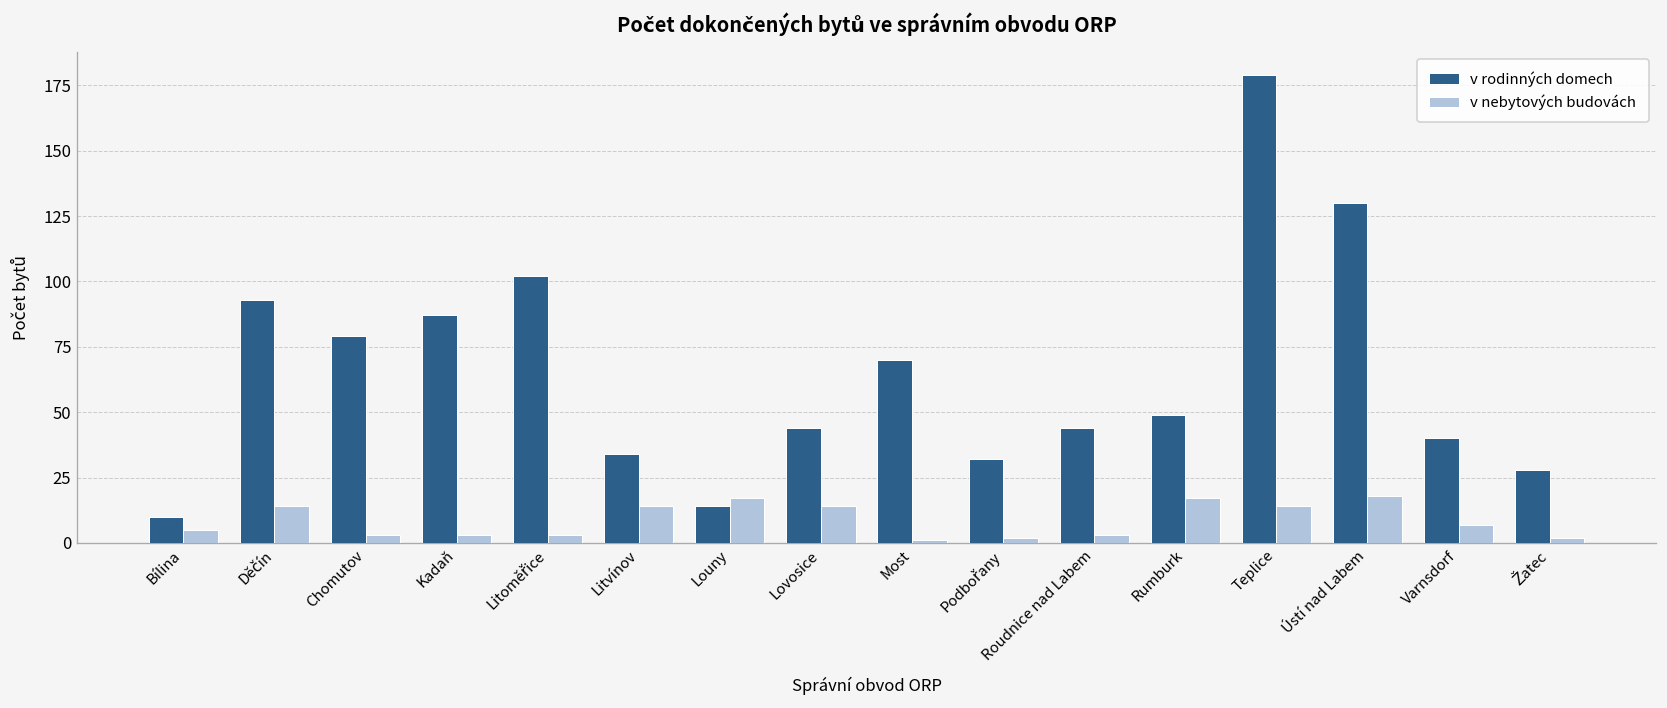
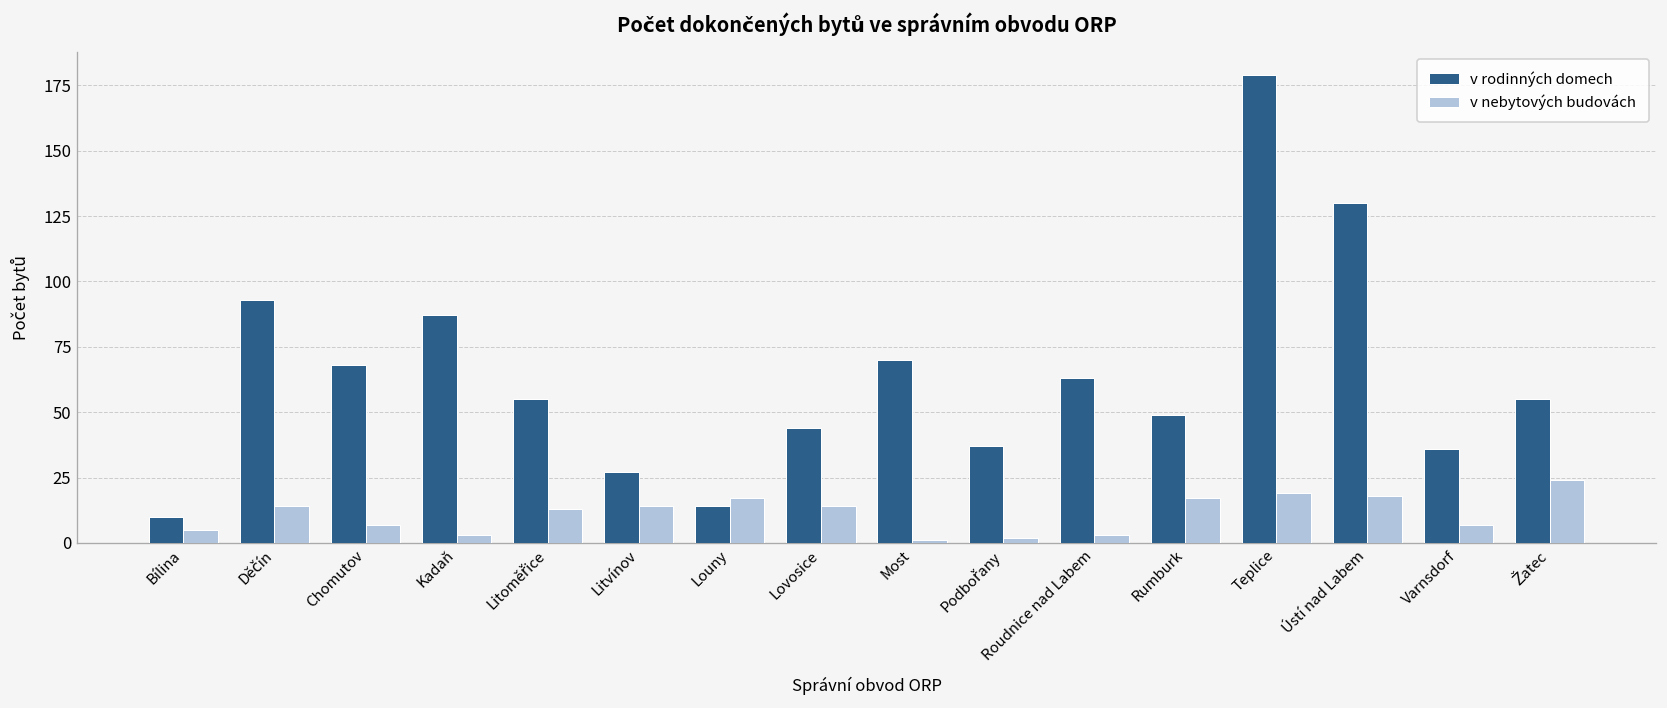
  {
    "v rodinných domech": {
      "Bílina": 10,
      "Děčín": 93,
-     "Chomutov": 79,
+     "Chomutov": 68,
      "Kadaň": 87,
-     "Litoměřice": 102,
-     "Litvínov": 34,
+     "Litoměřice": 55,
+     "Litvínov": 27,
      "Louny": 14,
      "Lovosice": 44,
      "Most": 70,
-     "Podbořany": 32,
-     "Roudnice nad Labem": 44,
+     "Podbořany": 37,
+     "Roudnice nad Labem": 63,
      "Rumburk": 49,
      "Teplice": 179,
      "Ústí nad Labem": 130,
-     "Varnsdorf": 40,
-     "Žatec": 28
+     "Varnsdorf": 36,
+     "Žatec": 55
    },
    "v nebytových budovách": {
      "Bílina": 5,
      "Děčín": 14,
-     "Chomutov": 3,
+     "Chomutov": 7,
      "Kadaň": 3,
-     "Litoměřice": 3,
+     "Litoměřice": 13,
      "Litvínov": 14,
      "Louny": 17,
      "Lovosice": 14,
      "Podbořany": 2,
      "Roudnice nad Labem": 3,
      "Rumburk": 17,
-     "Teplice": 14,
+     "Teplice": 19,
      "Ústí nad Labem": 18,
      "Varnsdorf": 7,
-     "Žatec": 2
+     "Žatec": 24
    }
  }
